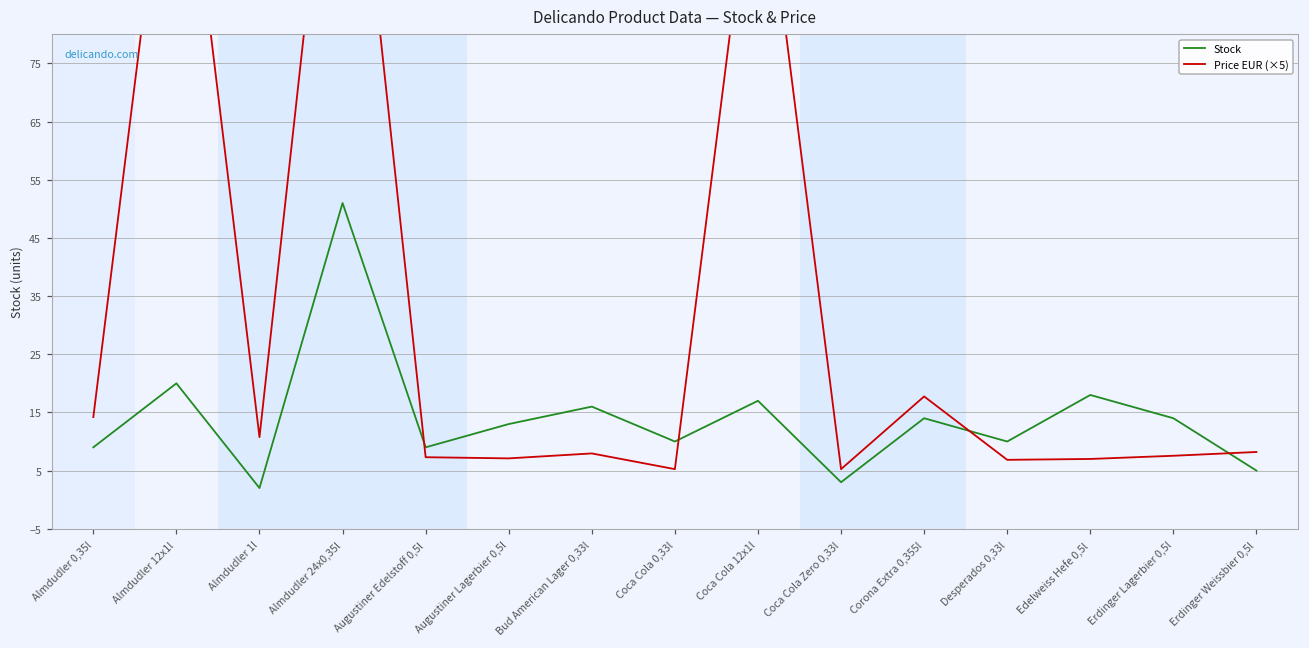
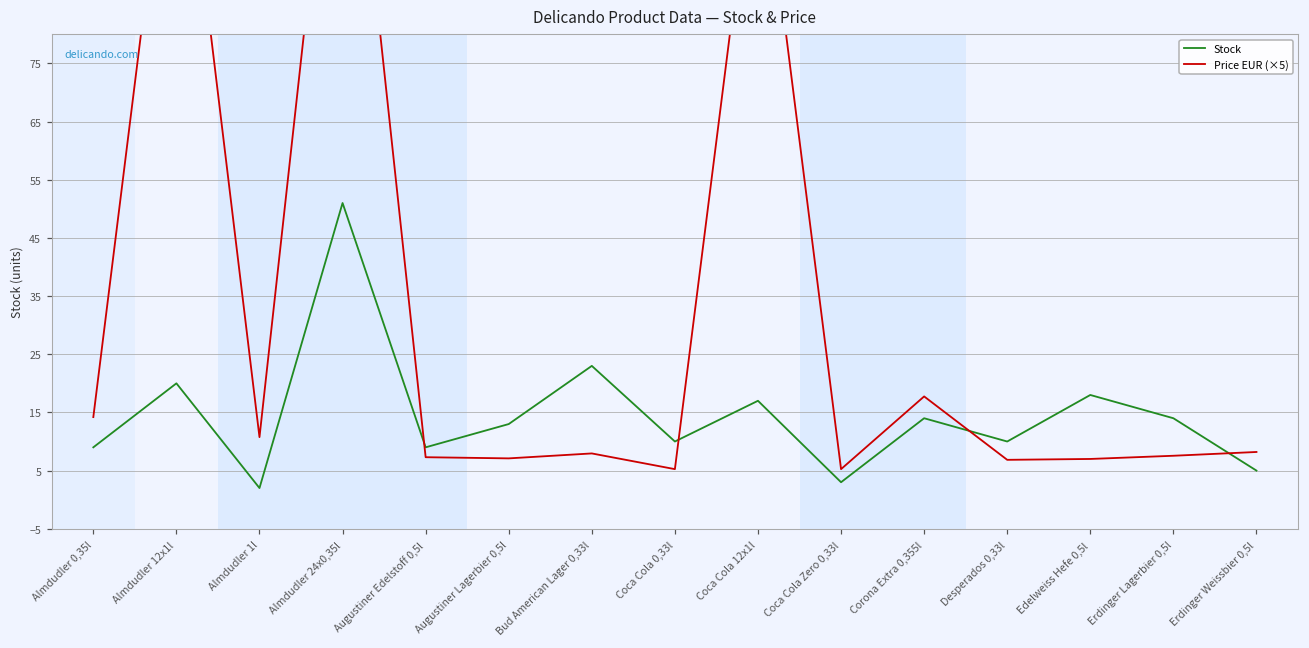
  {
    "Stock": {
      "Almdudler 0,35l": 9,
      "Almdudler 12x1l": 20,
      "Almdudler 1l": 2,
      "Almdudler 24x0,35l": 51,
      "Augustiner Edelstoff 0,5l": 9,
      "Augustiner Lagerbier 0,5l": 13,
-     "Bud American Lager 0,33l": 16,
+     "Bud American Lager 0,33l": 23,
      "Coca Cola 0,33l": 10,
      "Coca Cola 12x1l": 17,
      "Coca Cola Zero 0,33l": 3,
      "Corona Extra 0,355l": 14,
      "Desperados 0,33l": 10,
      "Edelweiss Hefe 0,5l": 18,
      "Erdinger Lagerbier 0,5l": 14,
      "Erdinger Weissbier 0,5l": 5
    },
    "Price EUR (×5)": {
      "Almdudler 0,35l": 14,
      "Almdudler 1l": 11,
      "Augustiner Edelstoff 0,5l": 7,
      "Augustiner Lagerbier 0,5l": 7,
      "Bud American Lager 0,33l": 8,
      "Coca Cola 0,33l": 5,
      "Coca Cola Zero 0,33l": 5,
      "Corona Extra 0,355l": 18,
      "Desperados 0,33l": 7,
      "Edelweiss Hefe 0,5l": 7,
      "Erdinger Lagerbier 0,5l": 8,
      "Erdinger Weissbier 0,5l": 8
    }
  }
